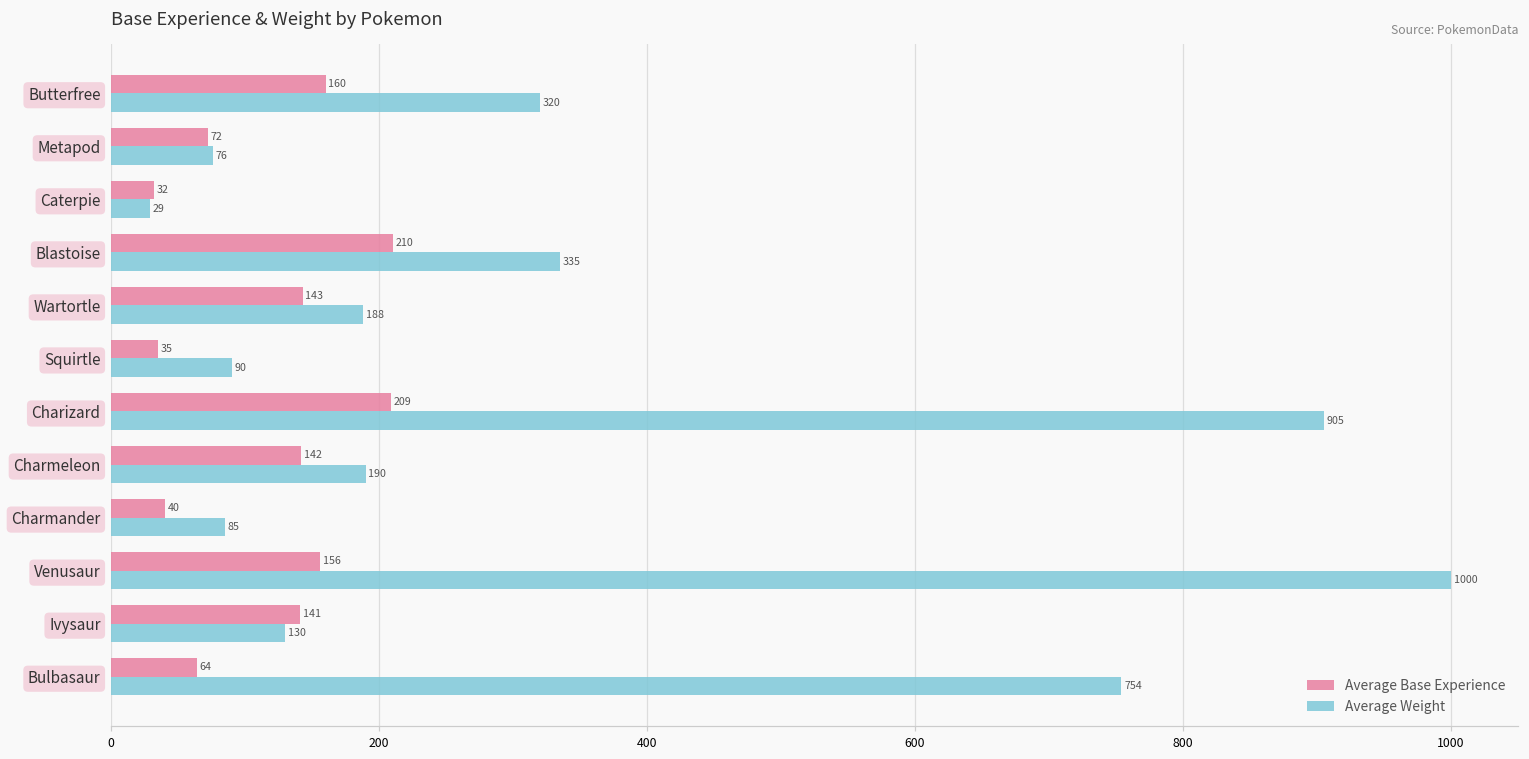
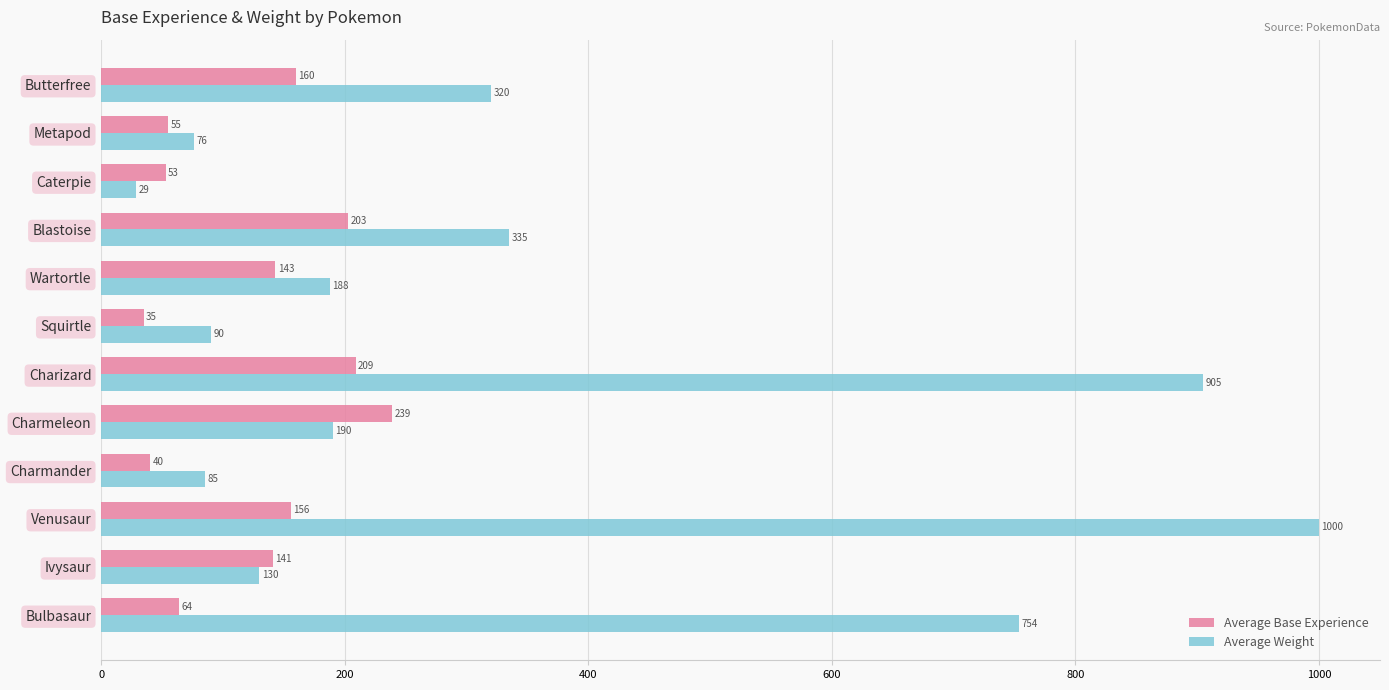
  {
    "Average Base Experience": {
      "Butterfree": 160,
-     "Metapod": 72,
-     "Caterpie": 32,
-     "Blastoise": 210,
+     "Metapod": 55,
+     "Caterpie": 53,
+     "Blastoise": 203,
      "Wartortle": 143,
      "Squirtle": 35,
      "Charizard": 209,
-     "Charmeleon": 142,
+     "Charmeleon": 239,
      "Charmander": 40,
      "Venusaur": 156,
      "Ivysaur": 141,
      "Bulbasaur": 64
    },
    "Average Weight": {
      "Butterfree": 320,
      "Metapod": 76,
      "Caterpie": 29,
      "Blastoise": 335,
      "Wartortle": 188,
      "Squirtle": 90,
      "Charizard": 905,
      "Charmeleon": 190,
      "Charmander": 85,
      "Venusaur": 1000,
      "Ivysaur": 130,
      "Bulbasaur": 754
    }
  }
